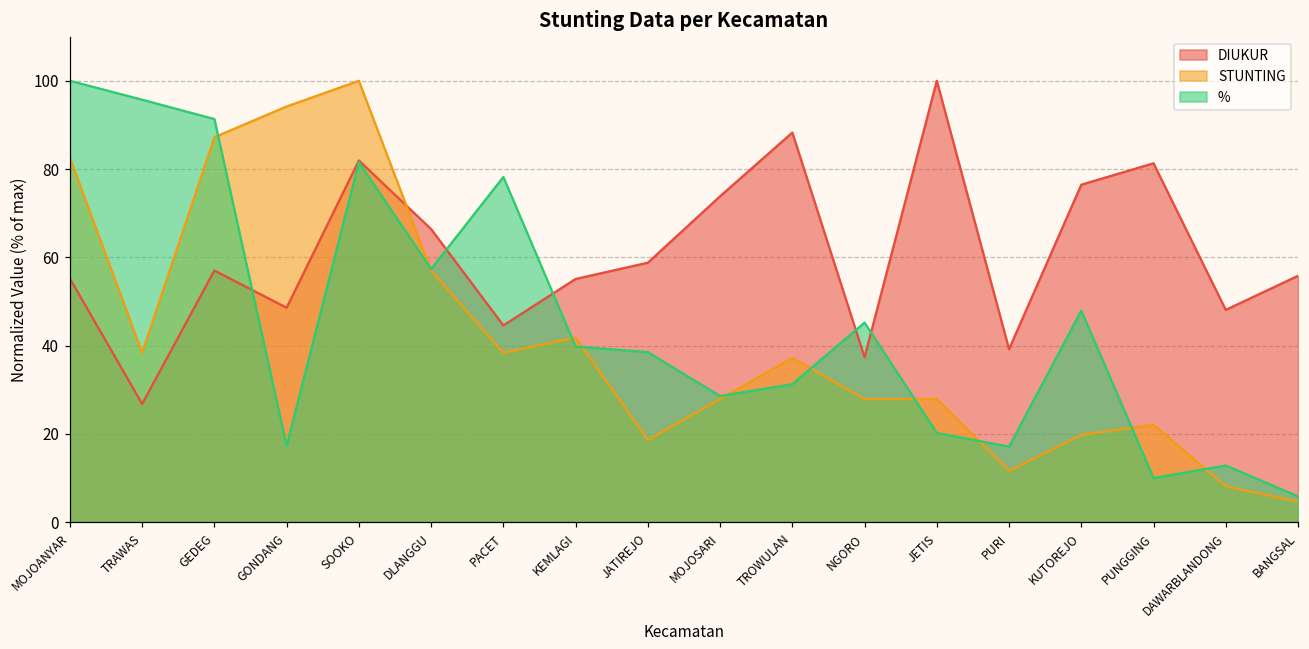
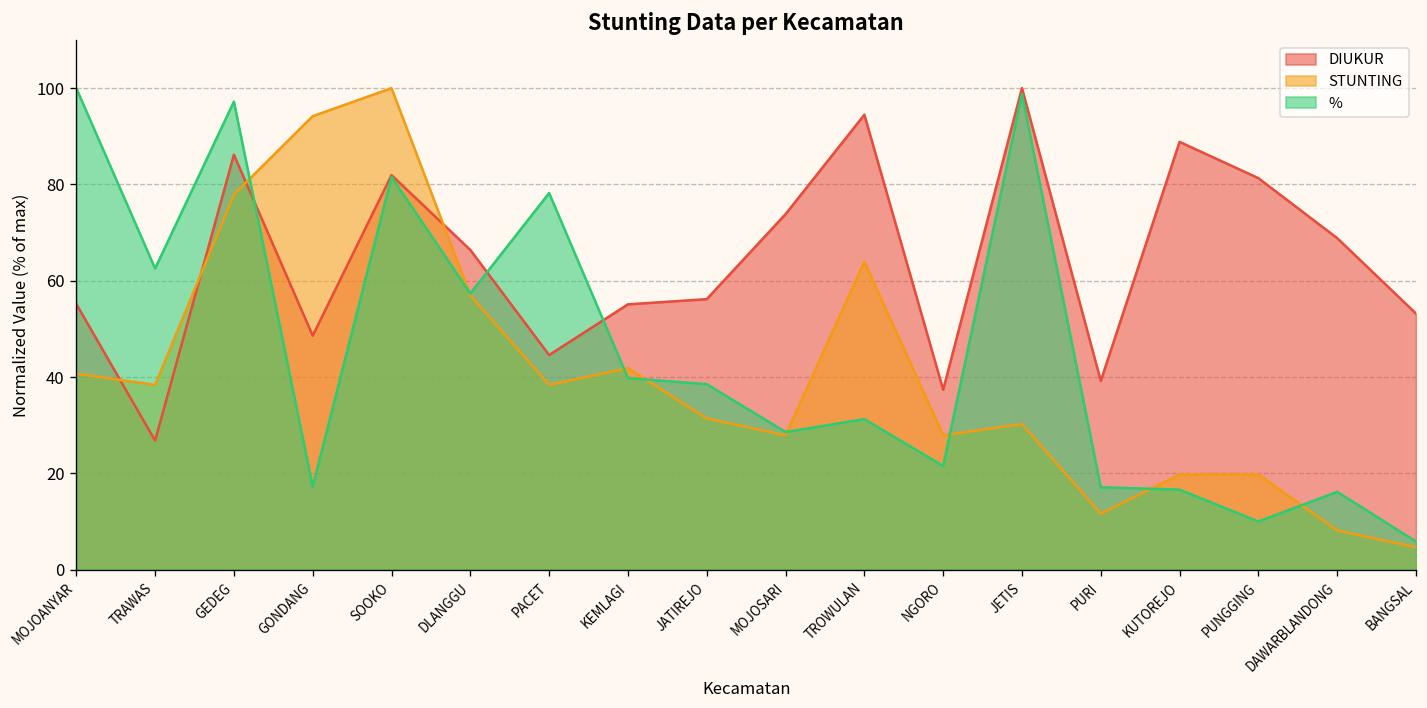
  {
    "DIUKUR": {
      "MOJOANYAR": 55,
      "TRAWAS": 27,
-     "GEDEG": 57,
+     "GEDEG": 86,
      "GONDANG": 49,
      "DLANGGU": 66,
      "PACET": 45,
      "KEMLAGI": 55,
-     "JATIREJO": 59,
+     "JATIREJO": 56,
      "MOJOSARI": 74,
-     "TROWULAN": 88,
+     "TROWULAN": 94,
      "NGORO": 37,
      "JETIS": 100,
      "PURI": 39,
-     "KUTOREJO": 76,
+     "KUTOREJO": 89,
      "PUNGGING": 81,
-     "DAWARBLANDONG": 48,
-     "BANGSAL": 56
+     "DAWARBLANDONG": 69,
+     "BANGSAL": 53
    },
    "STUNTING": {
-     "MOJOANYAR": 83,
+     "MOJOANYAR": 41,
      "TRAWAS": 38,
-     "GEDEG": 87,
+     "GEDEG": 78,
      "GONDANG": 94,
      "SOOKO": 100,
      "PACET": 38,
      "KEMLAGI": 42,
-     "JATIREJO": 19,
+     "JATIREJO": 31,
      "MOJOSARI": 28,
-     "TROWULAN": 37,
+     "TROWULAN": 64,
      "NGORO": 28,
-     "JETIS": 28,
+     "JETIS": 30,
      "PURI": 12,
      "KUTOREJO": 20,
-     "PUNGGING": 22,
+     "PUNGGING": 20,
      "DAWARBLANDONG": 8,
      "BANGSAL": 5
    },
    "%": {
      "MOJOANYAR": 100,
-     "TRAWAS": 96,
-     "GEDEG": 91,
+     "TRAWAS": 63,
+     "GEDEG": 97,
      "GONDANG": 17,
      "PACET": 78,
      "KEMLAGI": 40,
      "JATIREJO": 39,
      "MOJOSARI": 29,
      "TROWULAN": 31,
-     "NGORO": 45,
-     "JETIS": 20,
+     "NGORO": 22,
+     "JETIS": 99,
      "PURI": 17,
-     "KUTOREJO": 48,
+     "KUTOREJO": 17,
      "PUNGGING": 10,
-     "DAWARBLANDONG": 13,
+     "DAWARBLANDONG": 16,
      "BANGSAL": 6
    }
  }
